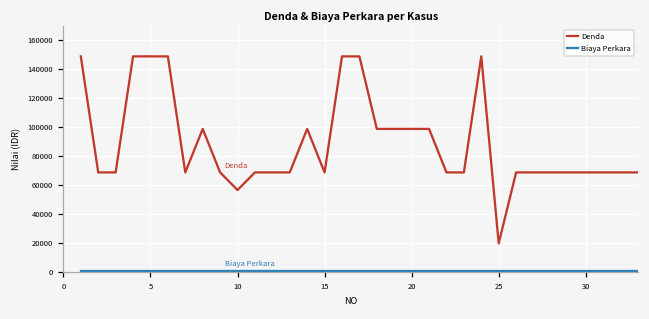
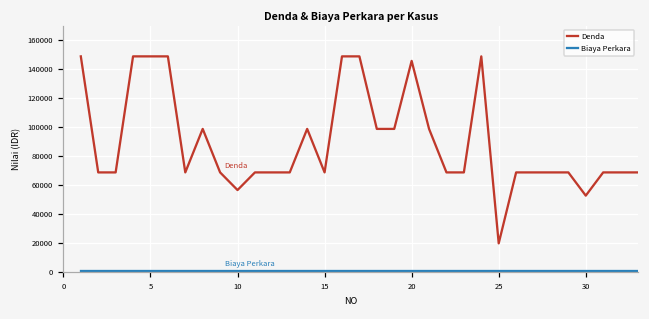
  {
    "Denda": {
      "5": 149000,
      "10": 57000,
      "15": 69000,
-     "20": 99000,
+     "20": 146000,
      "25": 20000,
-     "30": 69000
+     "30": 53000
    },
    "Biaya Perkara": {
      "5": 1000,
      "10": 1000,
      "15": 1000,
      "20": 1000,
      "25": 1000,
      "30": 1000
    }
  }
